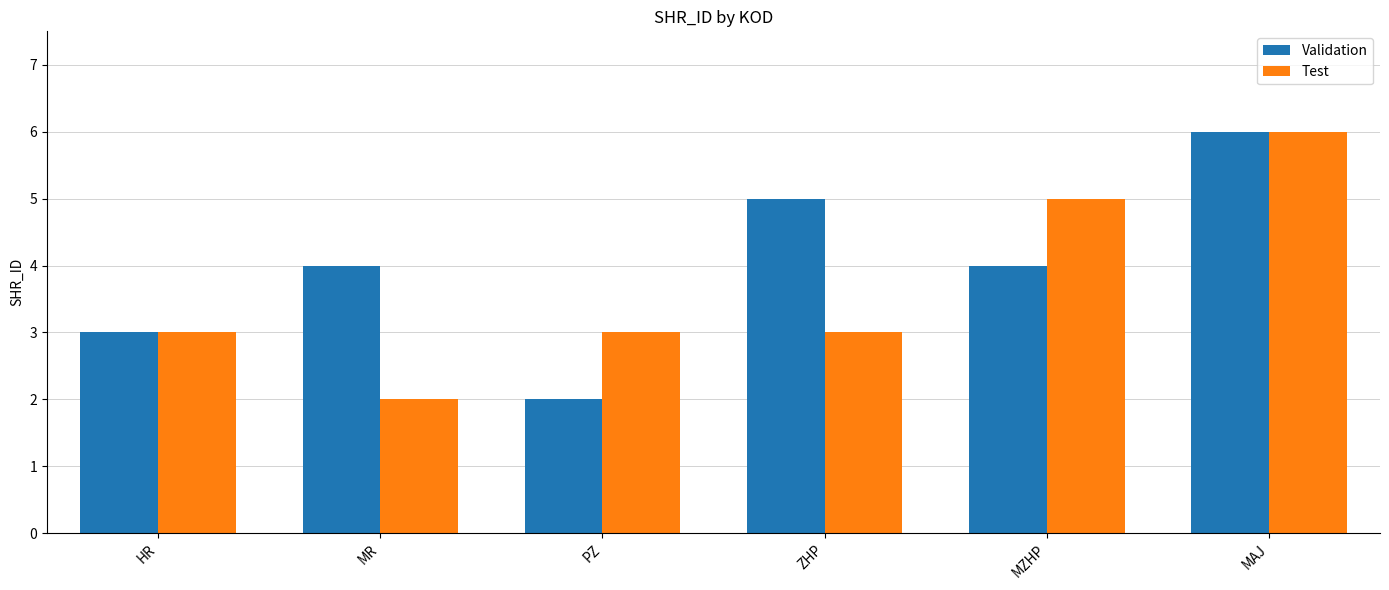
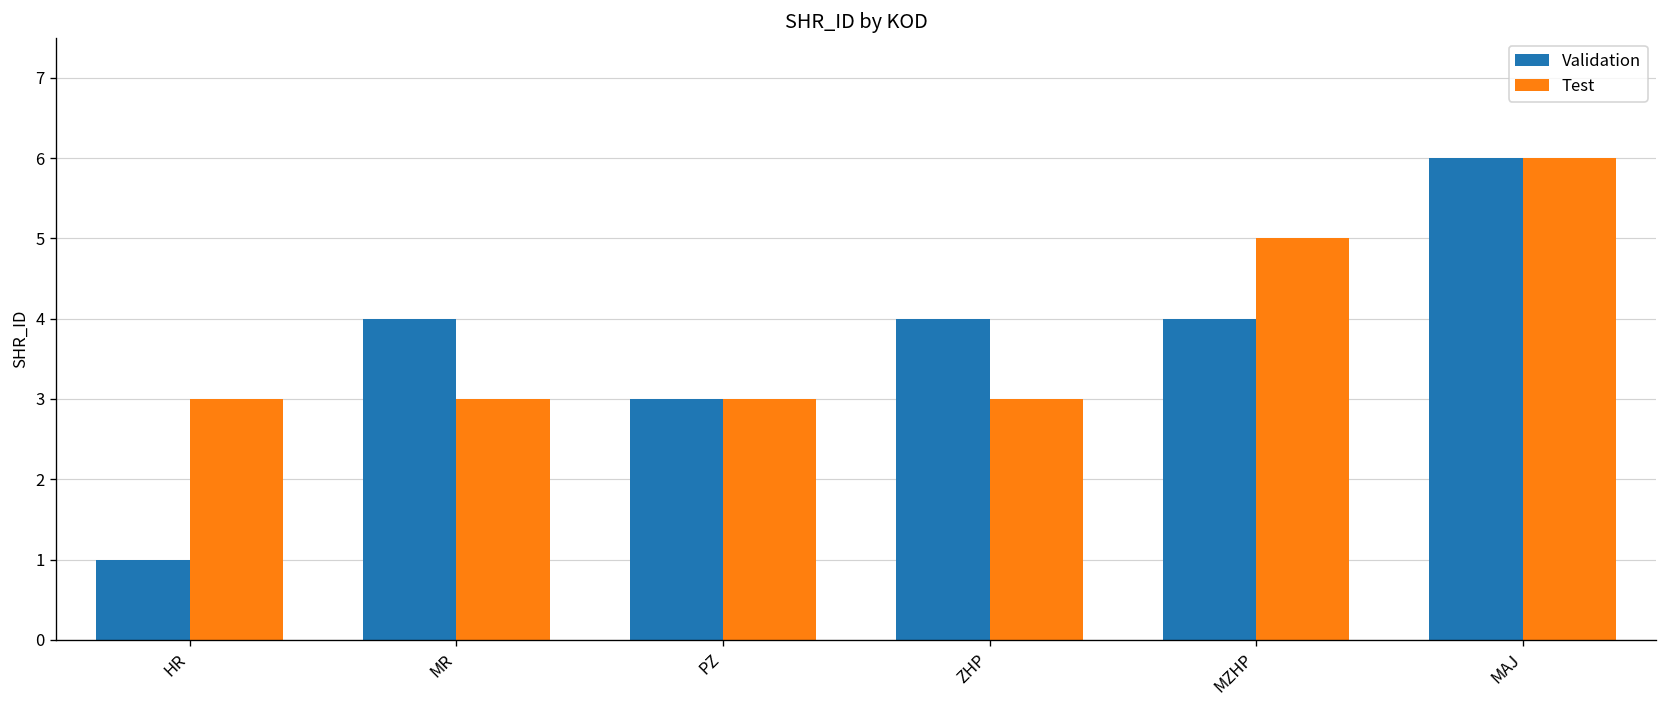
  {
    "Validation": {
-     "HR": 3,
+     "HR": 1,
      "MR": 4,
-     "PZ": 2,
-     "ZHP": 5,
+     "PZ": 3,
+     "ZHP": 4,
      "MZHP": 4,
      "MAJ": 6
    },
    "Test": {
      "HR": 3,
-     "MR": 2,
+     "MR": 3,
      "PZ": 3,
      "ZHP": 3,
      "MZHP": 5,
      "MAJ": 6
    }
  }
